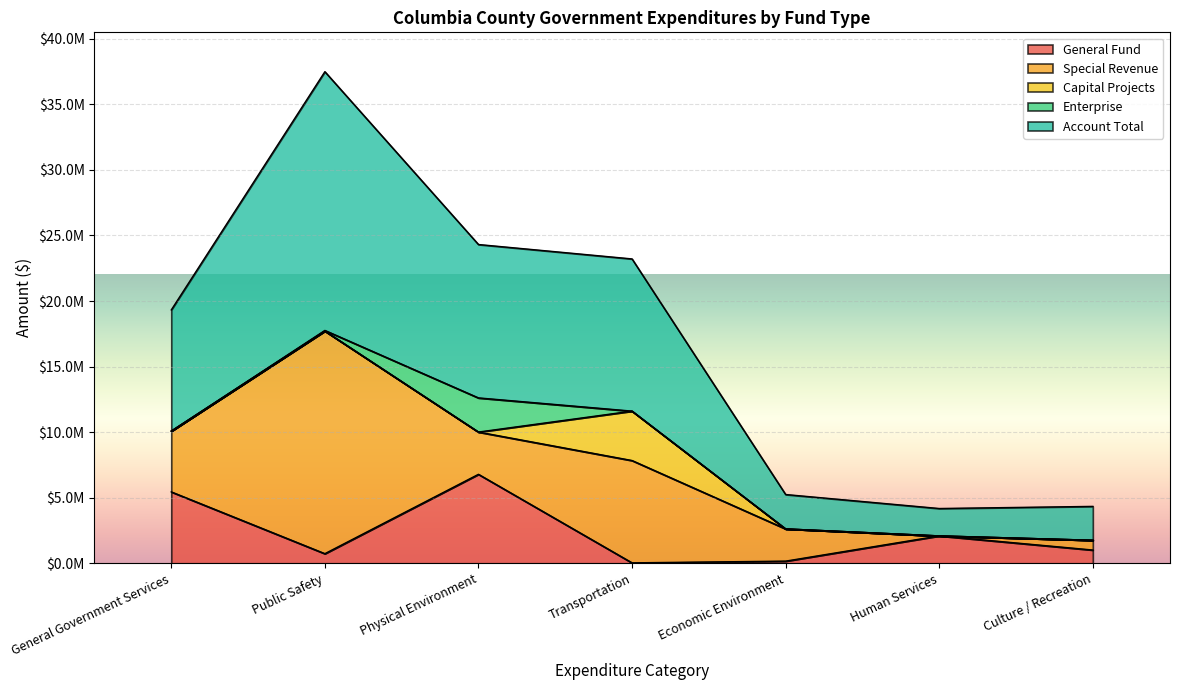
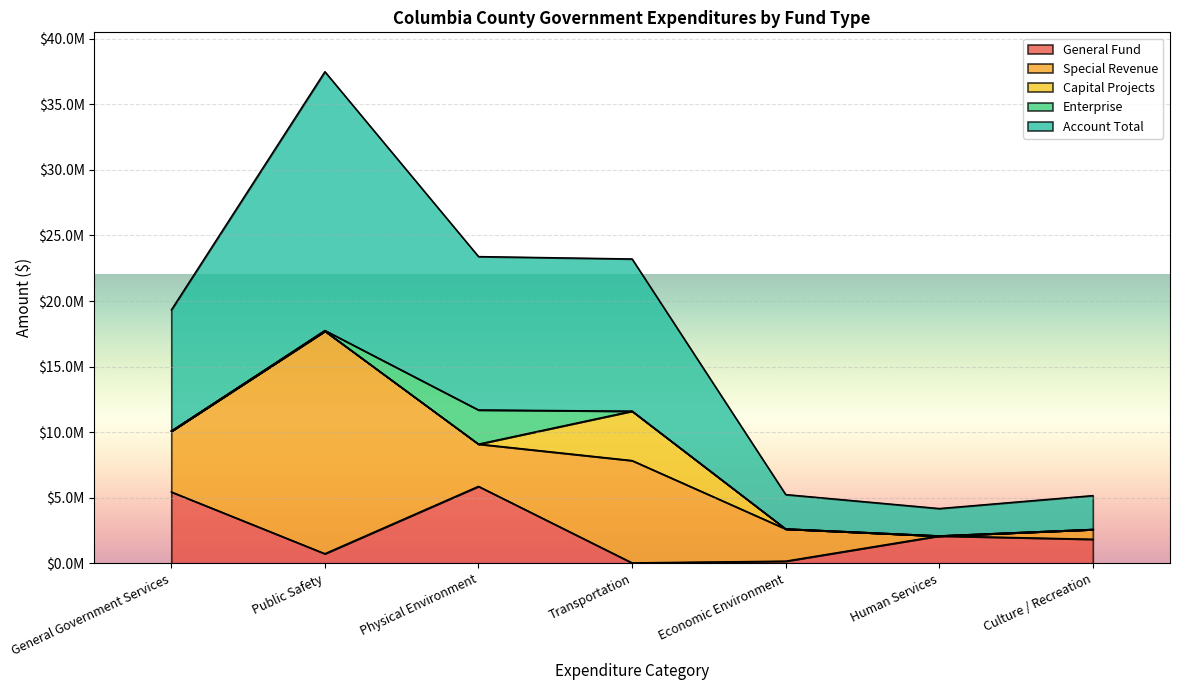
  {
    "General Fund": {
      "General Government Services": "$5400000",
      "Public Safety": "$700000",
-     "Physical Environment": "$6800000",
+     "Physical Environment": "$5900000",
      "Transportation": "$0",
      "Economic Environment": "$200000",
-     "Culture / Recreation": "$1000000"
+     "Culture / Recreation": "$1800000"
    }
  }
